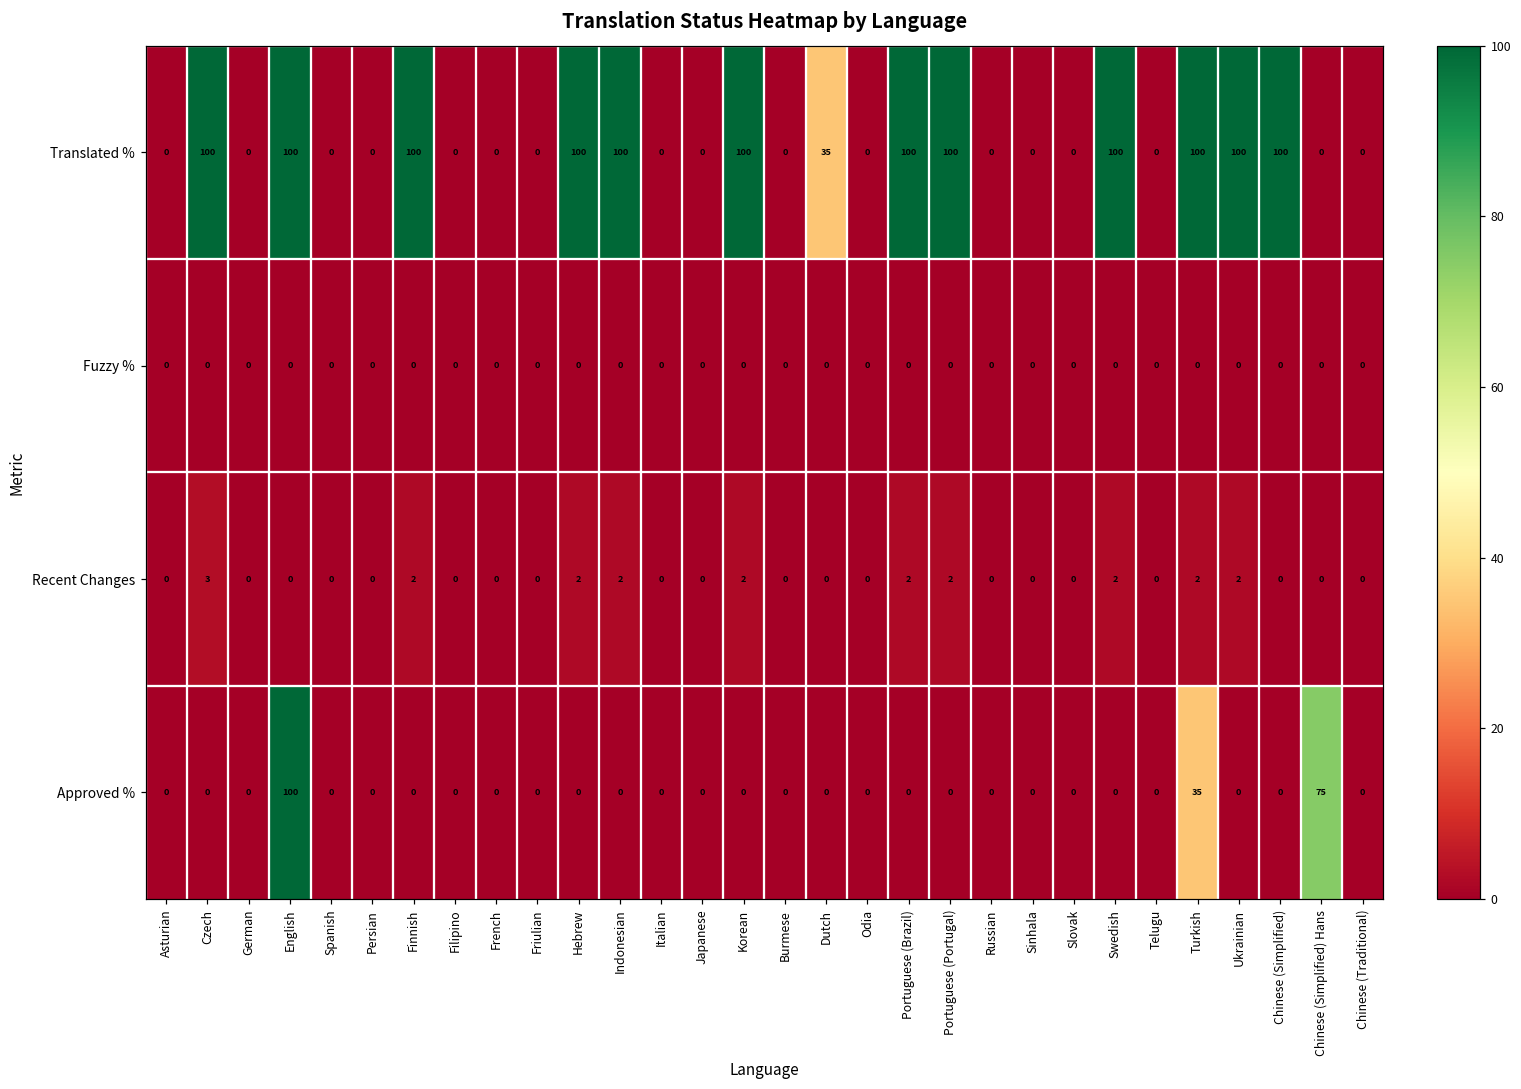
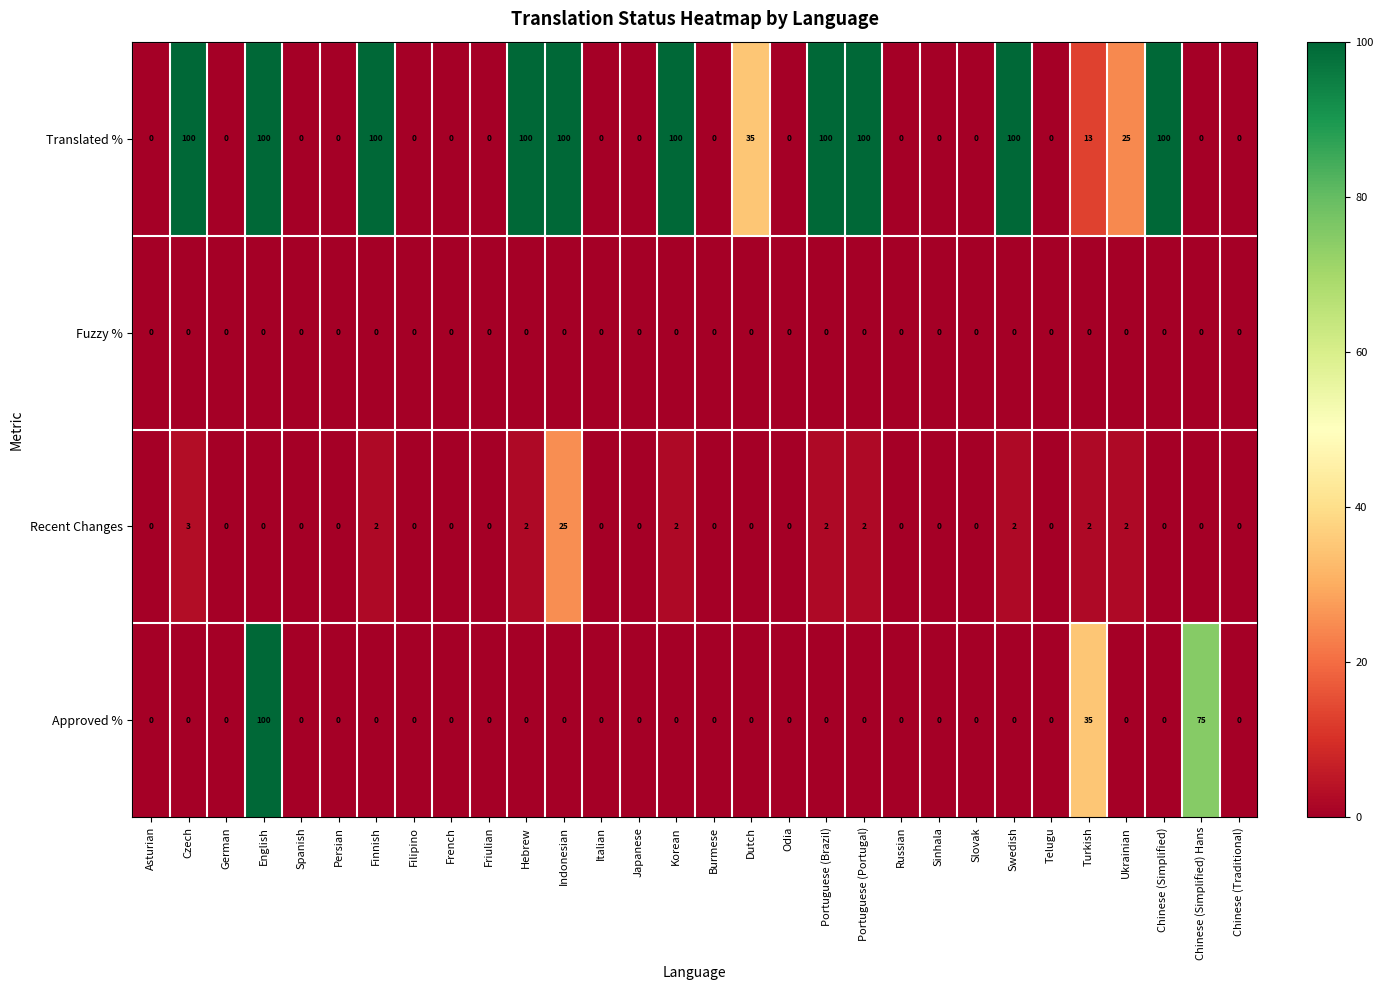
  {
    "Translated %": {
      "Asturian": 0,
      "Czech": 100,
      "German": 0,
      "English": 100,
      "Spanish": 0,
      "Persian": 0,
      "Finnish": 100,
      "Filipino": 0,
      "French": 0,
      "Friulian": 0,
      "Hebrew": 100,
      "Indonesian": 100,
      "Italian": 0,
      "Japanese": 0,
      "Korean": 100,
      "Burmese": 0,
      "Dutch": 35,
      "Odia": 0,
      "Portuguese (Brazil)": 100,
      "Portuguese (Portugal)": 100,
      "Russian": 0,
      "Sinhala": 0,
      "Slovak": 0,
      "Swedish": 100,
      "Telugu": 0,
-     "Turkish": 100,
-     "Ukrainian": 100,
+     "Turkish": 13,
+     "Ukrainian": 25,
      "Chinese (Simplified)": 100,
      "Chinese (Simplified) Hans": 0,
      "Chinese (Traditional)": 0
    },
    "Fuzzy %": {
      "Asturian": 0,
      "Czech": 0,
      "German": 0,
      "English": 0,
      "Spanish": 0,
      "Persian": 0,
      "Finnish": 0,
      "Filipino": 0,
      "French": 0,
      "Friulian": 0,
      "Hebrew": 0,
      "Indonesian": 0,
      "Italian": 0,
      "Japanese": 0,
      "Korean": 0,
      "Burmese": 0,
      "Dutch": 0,
      "Odia": 0,
      "Portuguese (Brazil)": 0,
      "Portuguese (Portugal)": 0,
      "Russian": 0,
      "Sinhala": 0,
      "Slovak": 0,
      "Swedish": 0,
      "Telugu": 0,
      "Turkish": 0,
      "Ukrainian": 0,
      "Chinese (Simplified)": 0,
      "Chinese (Simplified) Hans": 0,
      "Chinese (Traditional)": 0
    },
    "Recent Changes": {
      "Asturian": 0,
      "Czech": 3,
      "German": 0,
      "English": 0,
      "Spanish": 0,
      "Persian": 0,
      "Finnish": 2,
      "Filipino": 0,
      "French": 0,
      "Friulian": 0,
      "Hebrew": 2,
-     "Indonesian": 2,
+     "Indonesian": 25,
      "Italian": 0,
      "Japanese": 0,
      "Korean": 2,
      "Burmese": 0,
      "Dutch": 0,
      "Odia": 0,
      "Portuguese (Brazil)": 2,
      "Portuguese (Portugal)": 2,
      "Russian": 0,
      "Sinhala": 0,
      "Slovak": 0,
      "Swedish": 2,
      "Telugu": 0,
      "Turkish": 2,
      "Ukrainian": 2,
      "Chinese (Simplified)": 0,
      "Chinese (Simplified) Hans": 0,
      "Chinese (Traditional)": 0
    },
    "Approved %": {
      "Asturian": 0,
      "Czech": 0,
      "German": 0,
      "English": 100,
      "Spanish": 0,
      "Persian": 0,
      "Finnish": 0,
      "Filipino": 0,
      "French": 0,
      "Friulian": 0,
      "Hebrew": 0,
      "Indonesian": 0,
      "Italian": 0,
      "Japanese": 0,
      "Korean": 0,
      "Burmese": 0,
      "Dutch": 0,
      "Odia": 0,
      "Portuguese (Brazil)": 0,
      "Portuguese (Portugal)": 0,
      "Russian": 0,
      "Sinhala": 0,
      "Slovak": 0,
      "Swedish": 0,
      "Telugu": 0,
      "Turkish": 35,
      "Ukrainian": 0,
      "Chinese (Simplified)": 0,
      "Chinese (Simplified) Hans": 75,
      "Chinese (Traditional)": 0
    }
  }
